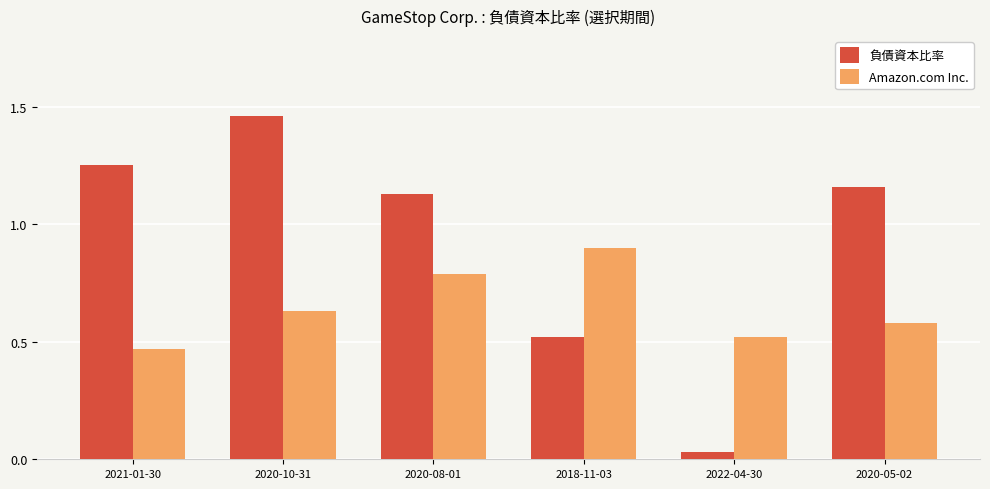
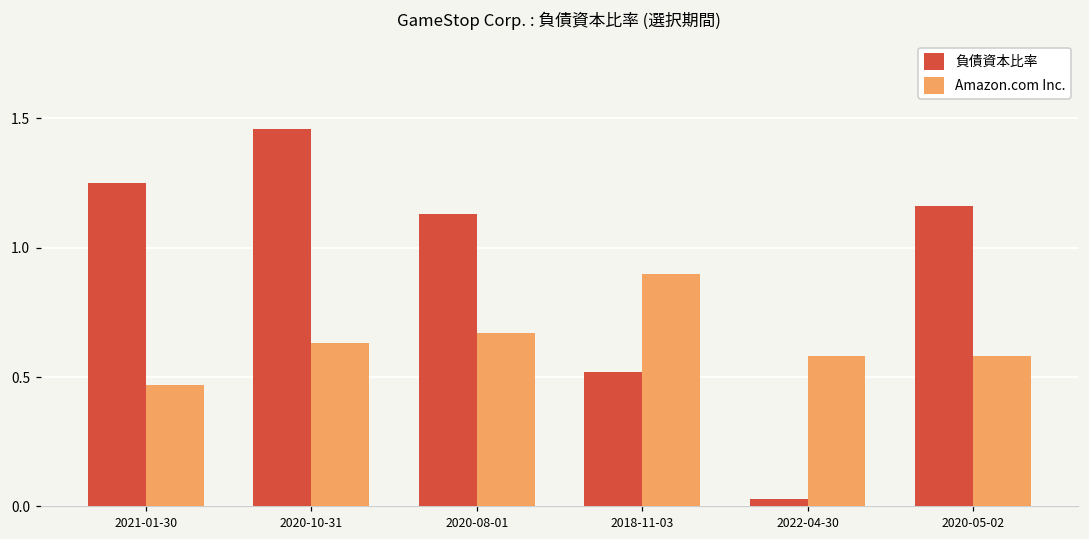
  {
    "負債資本比率": {
      "2021-01-30": 1.25,
      "2020-10-31": 1.46,
      "2020-08-01": 1.13,
      "2018-11-03": 0.52,
      "2022-04-30": 0.03,
      "2020-05-02": 1.16
    },
    "Amazon.com Inc.": {
      "2021-01-30": 0.47,
      "2020-10-31": 0.63,
-     "2020-08-01": 0.79,
+     "2020-08-01": 0.67,
      "2018-11-03": 0.90,
-     "2022-04-30": 0.52,
+     "2022-04-30": 0.58,
      "2020-05-02": 0.58
    }
  }
